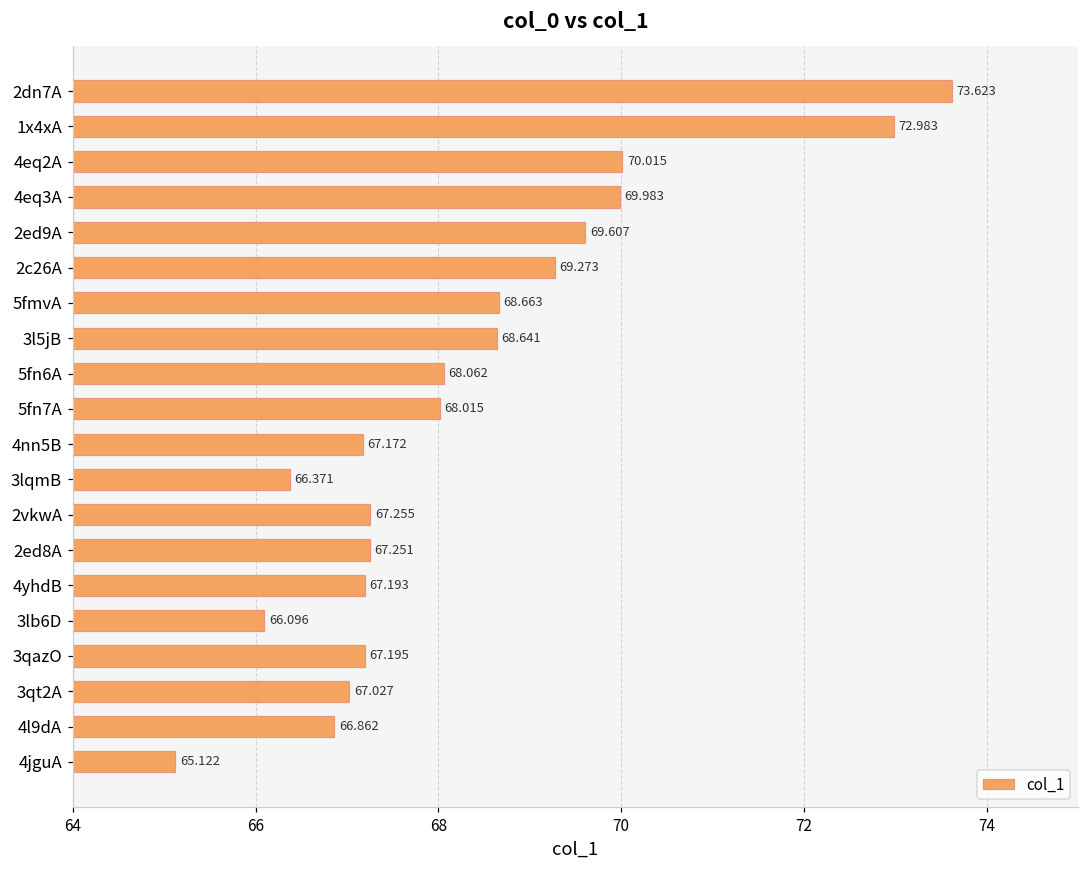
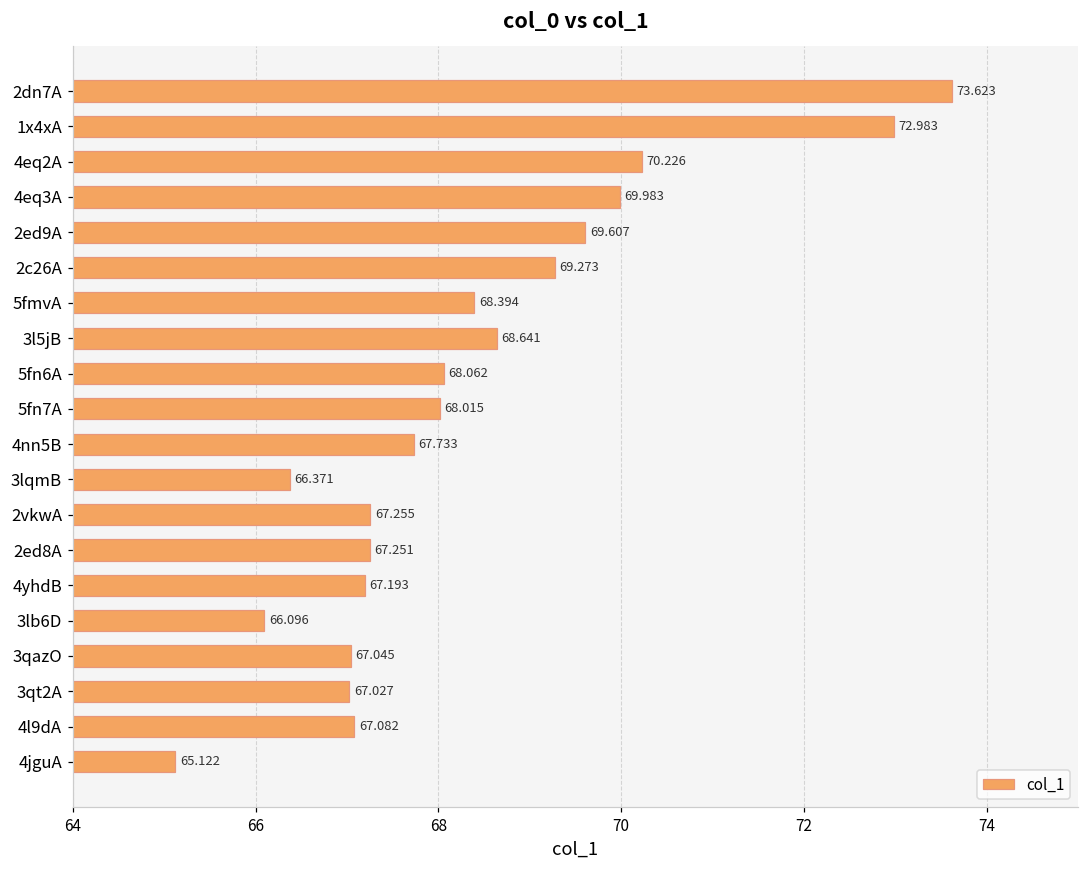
  {
    "2dn7A": 73.623,
    "1x4xA": 72.983,
-   "4eq2A": 70.015,
+   "4eq2A": 70.226,
    "4eq3A": 69.983,
    "2ed9A": 69.607,
    "2c26A": 69.273,
-   "5fmvA": 68.663,
+   "5fmvA": 68.394,
    "3l5jB": 68.641,
    "5fn6A": 68.062,
    "5fn7A": 68.015,
-   "4nn5B": 67.172,
+   "4nn5B": 67.733,
    "3lqmB": 66.371,
    "2vkwA": 67.255,
    "2ed8A": 67.251,
    "4yhdB": 67.193,
    "3lb6D": 66.096,
-   "3qazO": 67.195,
+   "3qazO": 67.045,
    "3qt2A": 67.027,
-   "4l9dA": 66.862,
+   "4l9dA": 67.082,
    "4jguA": 65.122
  }
